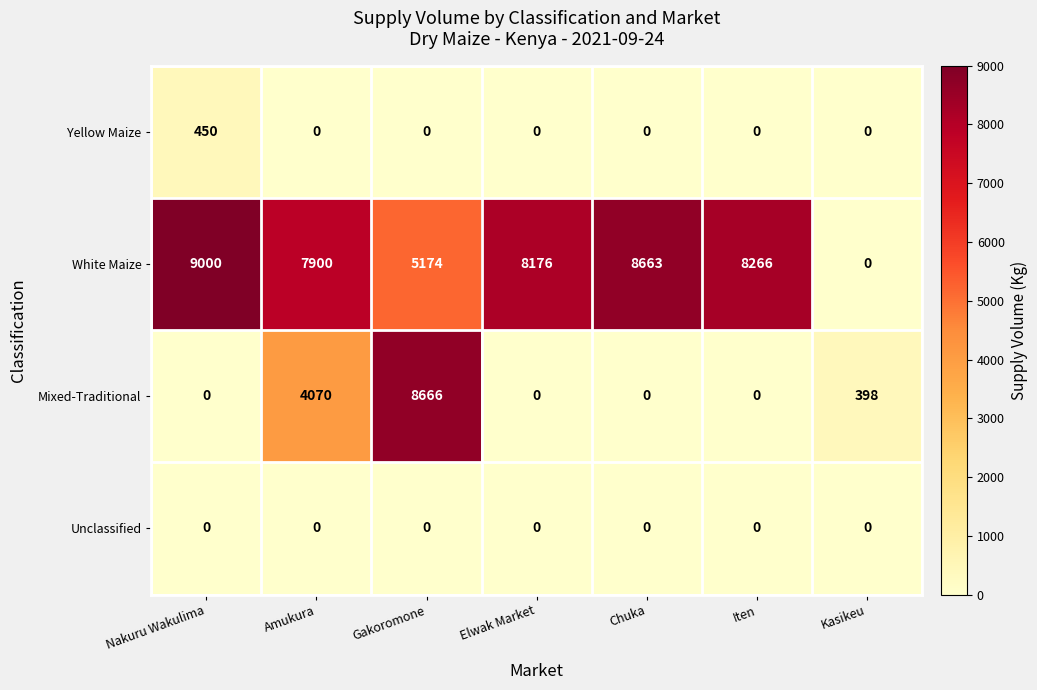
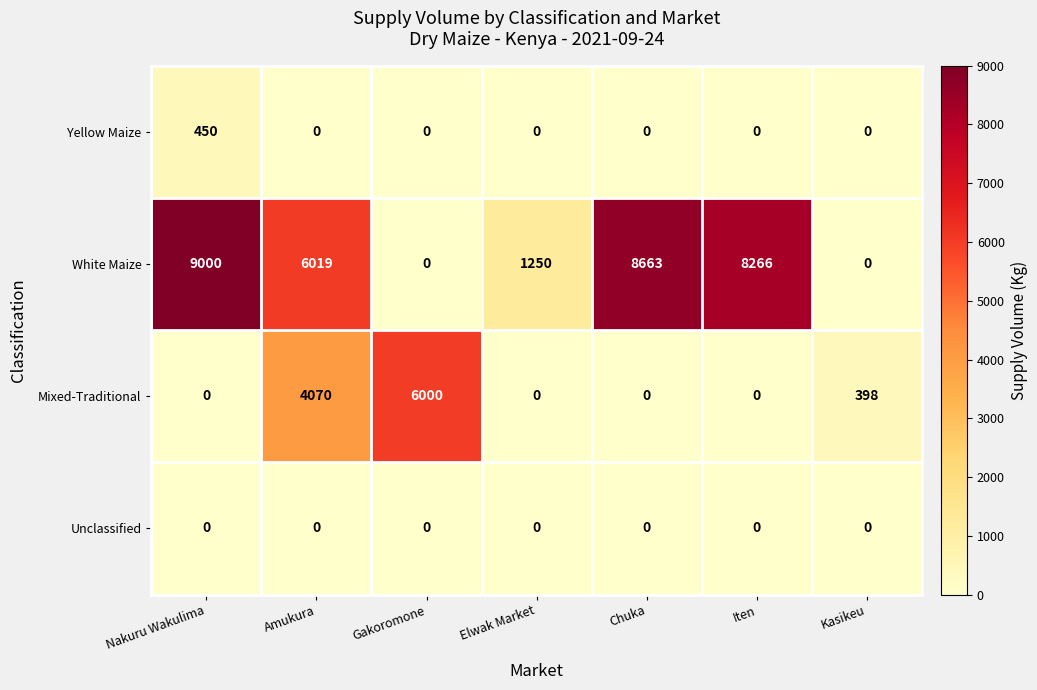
  {
    "Yellow Maize": {
      "Nakuru Wakulima": 450,
      "Amukura": 0,
      "Gakoromone": 0,
      "Elwak Market": 0,
      "Chuka": 0,
      "Iten": 0,
      "Kasikeu": 0
    },
    "White Maize": {
      "Nakuru Wakulima": 9000,
-     "Amukura": 7900,
-     "Gakoromone": 5174,
-     "Elwak Market": 8176,
+     "Amukura": 6019,
+     "Gakoromone": 0,
+     "Elwak Market": 1250,
      "Chuka": 8663,
      "Iten": 8266,
      "Kasikeu": 0
    },
    "Mixed-Traditional": {
      "Nakuru Wakulima": 0,
      "Amukura": 4070,
-     "Gakoromone": 8666,
+     "Gakoromone": 6000,
      "Elwak Market": 0,
      "Chuka": 0,
      "Iten": 0,
      "Kasikeu": 398
    },
    "Unclassified": {
      "Nakuru Wakulima": 0,
      "Amukura": 0,
      "Gakoromone": 0,
      "Elwak Market": 0,
      "Chuka": 0,
      "Iten": 0,
      "Kasikeu": 0
    }
  }
